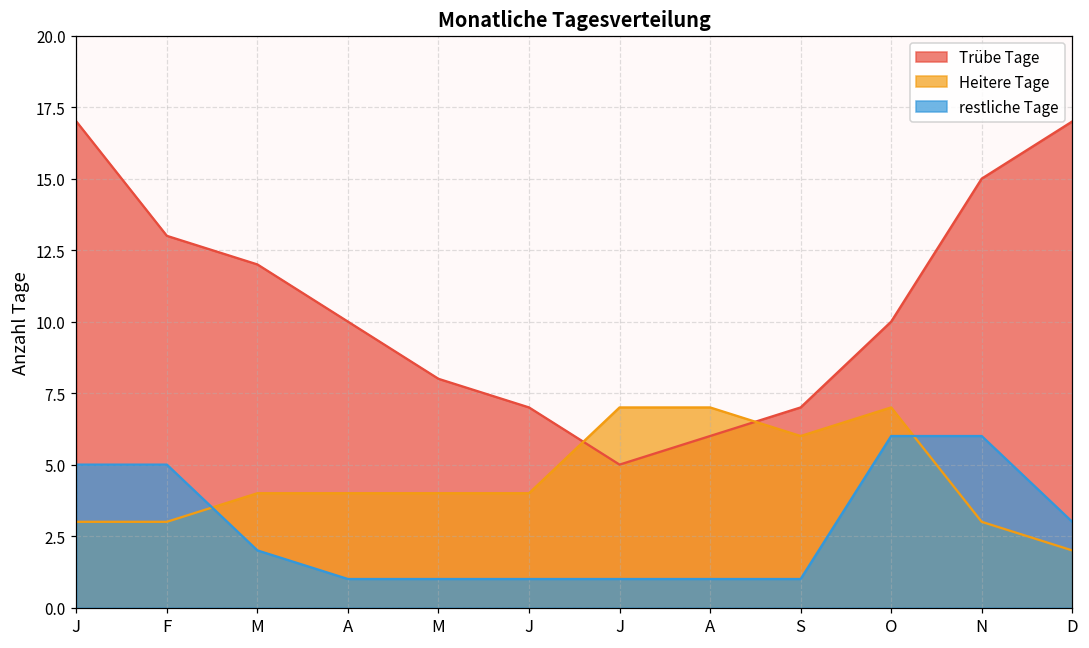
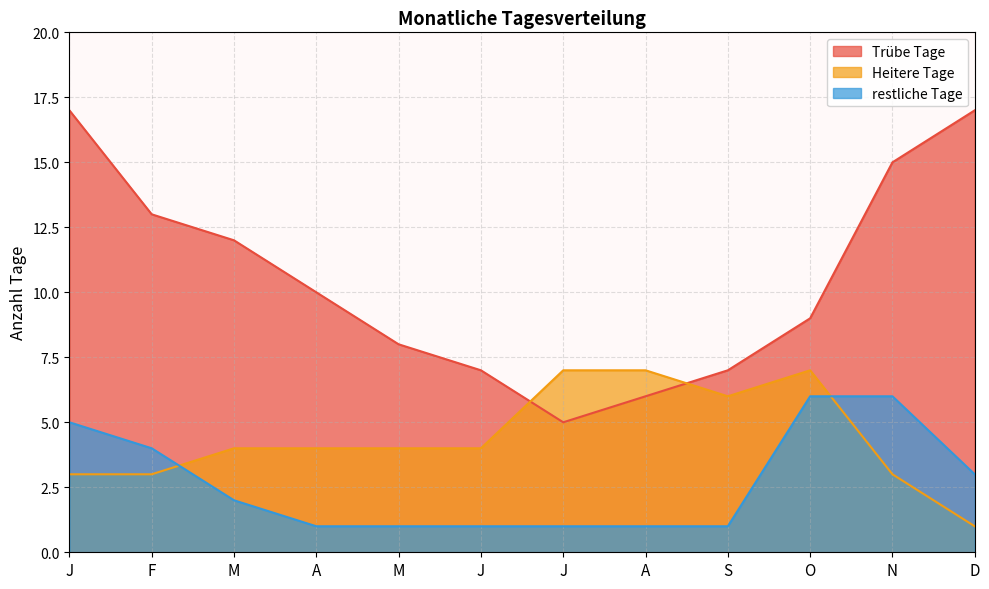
  {
    "Trübe Tage": {
      "F": 13,
      "S": 7,
-     "O": 10,
+     "O": 9,
      "N": 15,
      "D": 17
    },
    "Heitere Tage": {
      "F": 3,
      "S": 6,
      "O": 7,
      "N": 3,
-     "D": 2
+     "D": 1
    },
    "restliche Tage": {
-     "F": 5,
+     "F": 4,
      "S": 1,
      "O": 6,
      "N": 6,
      "D": 3
    }
  }
